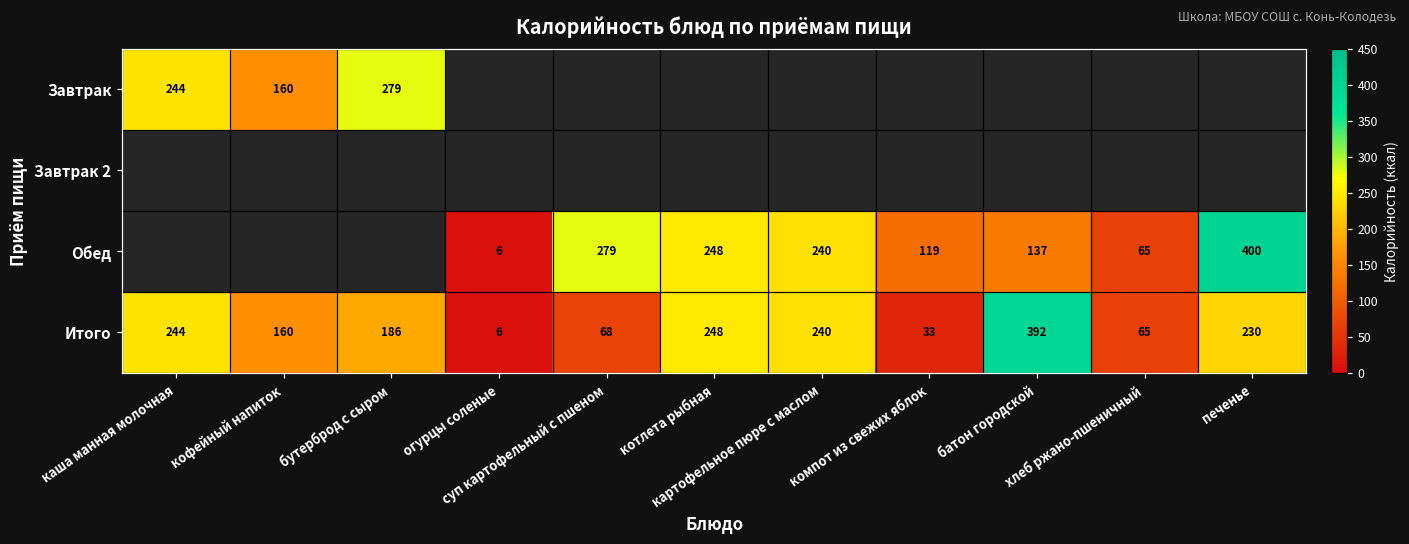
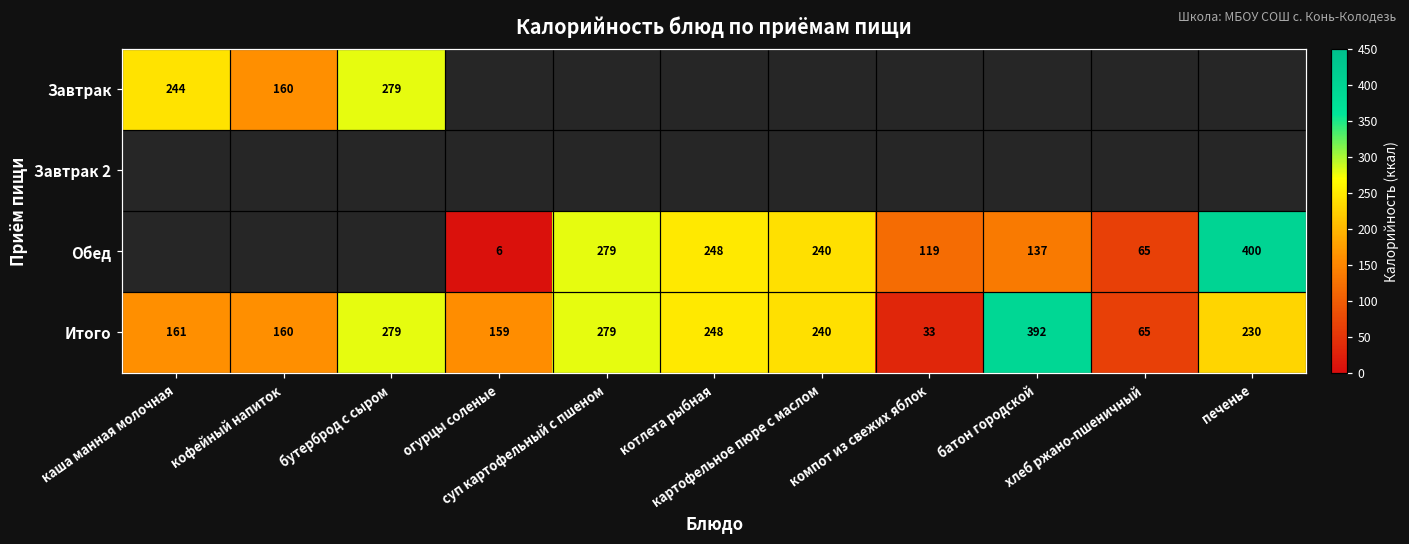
  {
    "Завтрак": {
      "каша манная молочная": 244,
      "кофейный напиток": 160,
      "бутерброд с сыром": 279
    },
    "Обед": {
      "огурцы соленые": 6,
      "суп картофельный с пшеном": 279,
      "котлета рыбная": 248,
      "картофельное пюре с маслом": 240,
      "компот из свежих яблок": 119,
      "батон городской": 137,
      "хлеб ржано-пшеничный": 65,
      "печенье": 400
    },
    "Итого": {
-     "каша манная молочная": 244,
+     "каша манная молочная": 161,
      "кофейный напиток": 160,
-     "бутерброд с сыром": 186,
-     "огурцы соленые": 6,
-     "суп картофельный с пшеном": 68,
+     "бутерброд с сыром": 279,
+     "огурцы соленые": 159,
+     "суп картофельный с пшеном": 279,
      "котлета рыбная": 248,
      "картофельное пюре с маслом": 240,
      "компот из свежих яблок": 33,
      "батон городской": 392,
      "хлеб ржано-пшеничный": 65,
      "печенье": 230
    }
  }
